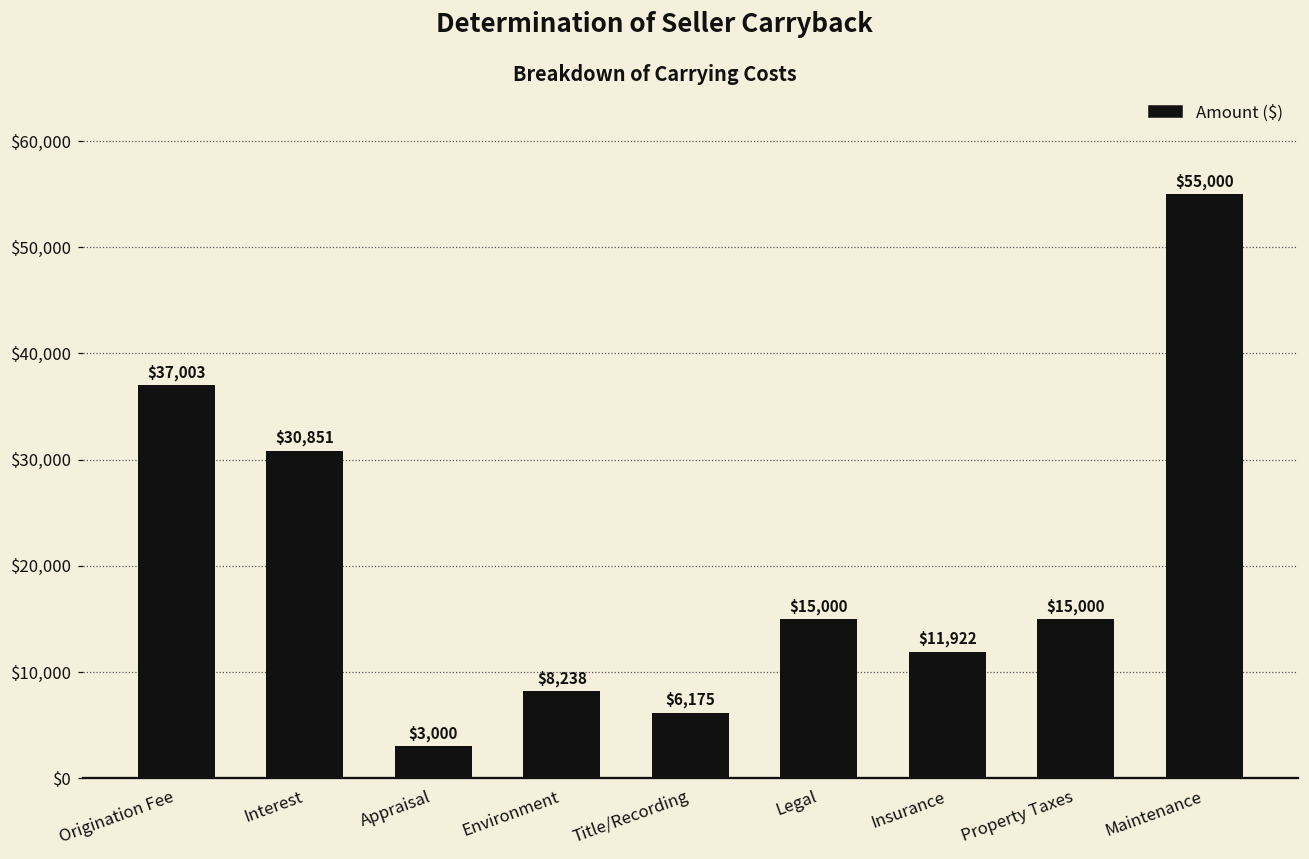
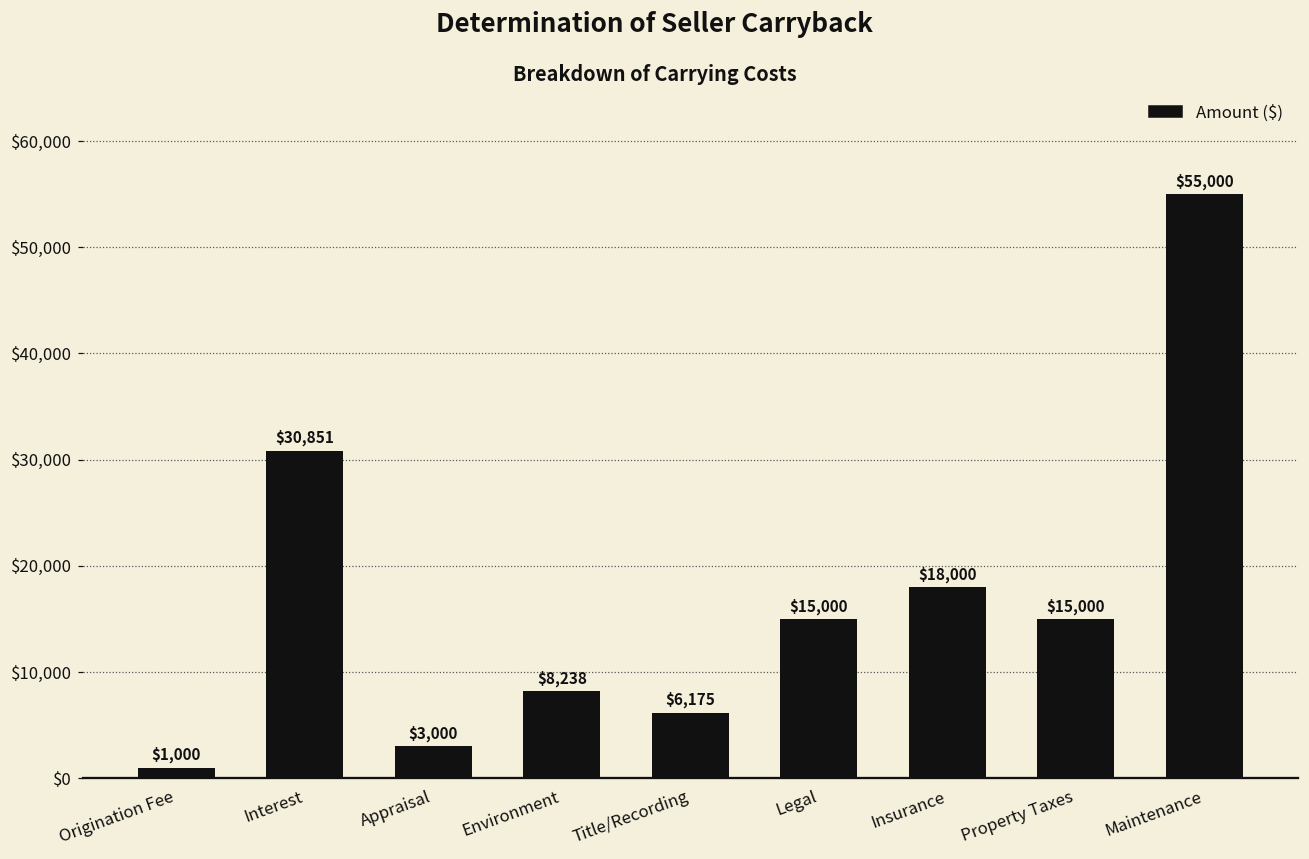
  {
-   "Origination Fee": "$37,003",
+   "Origination Fee": "$1,000",
    "Interest": "$30,851",
    "Appraisal": "$3,000",
    "Environment": "$8,238",
    "Title/Recording": "$6,175",
    "Legal": "$15,000",
-   "Insurance": "$11,922",
+   "Insurance": "$18,000",
    "Property Taxes": "$15,000",
    "Maintenance": "$55,000"
  }
